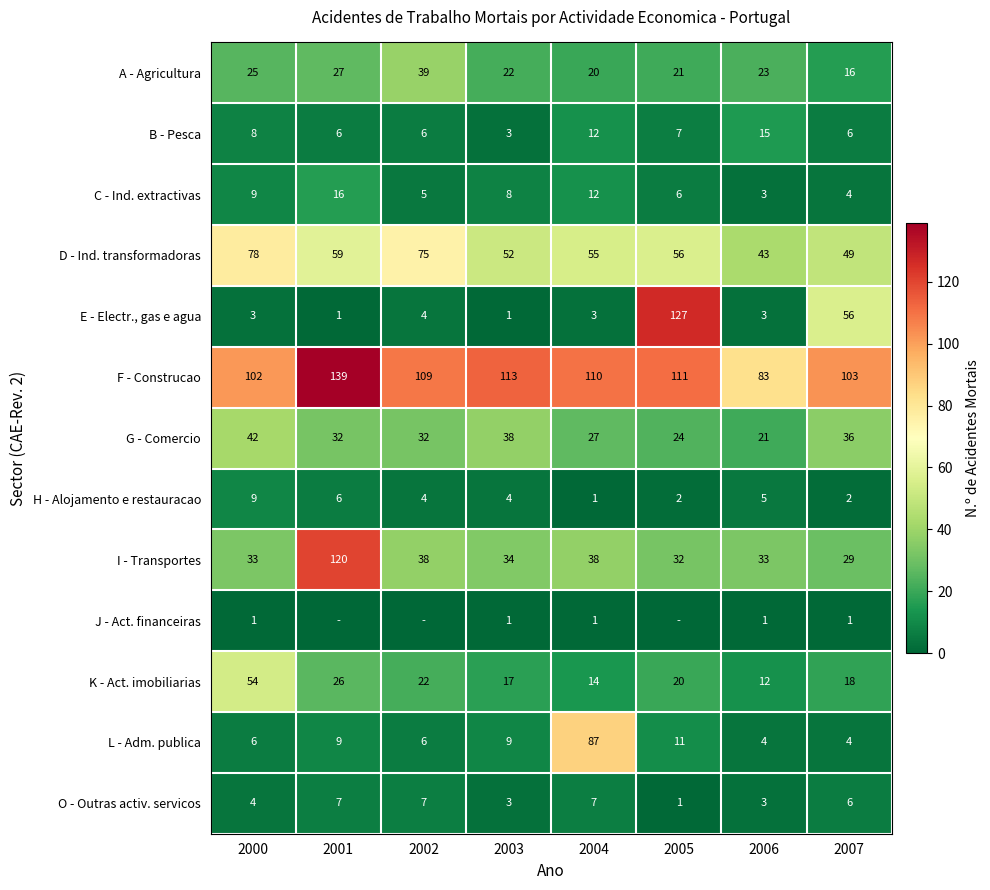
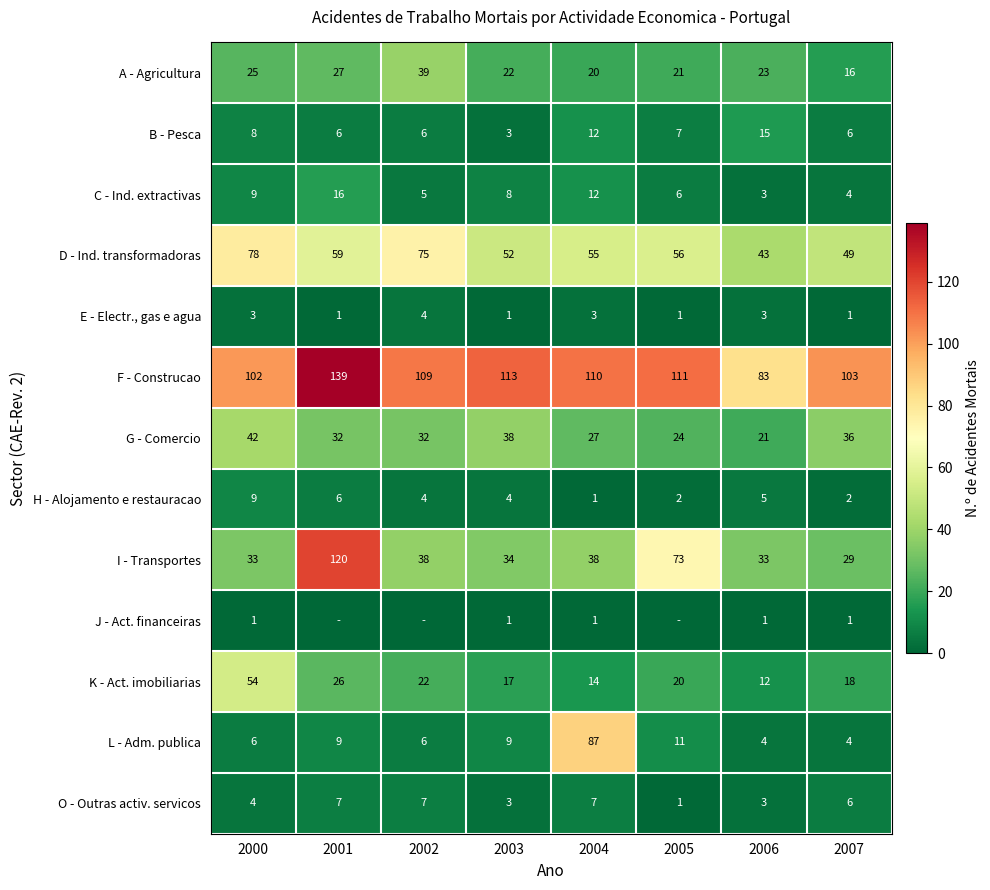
  {
    "A - Agricultura": {
      "2000": 25,
      "2001": 27,
      "2002": 39,
      "2003": 22,
      "2004": 20,
      "2005": 21,
      "2006": 23,
      "2007": 16
    },
    "B - Pesca": {
      "2000": 8,
      "2001": 6,
      "2002": 6,
      "2003": 3,
      "2004": 12,
      "2005": 7,
      "2006": 15,
      "2007": 6
    },
    "C - Ind. extractivas": {
      "2000": 9,
      "2001": 16,
      "2002": 5,
      "2003": 8,
      "2004": 12,
      "2005": 6,
      "2006": 3,
      "2007": 4
    },
    "D - Ind. transformadoras": {
      "2000": 78,
      "2001": 59,
      "2002": 75,
      "2003": 52,
      "2004": 55,
      "2005": 56,
      "2006": 43,
      "2007": 49
    },
    "E - Electr., gas e agua": {
      "2000": 3,
      "2001": 1,
      "2002": 4,
      "2003": 1,
      "2004": 3,
-     "2005": 127,
+     "2005": 1,
      "2006": 3,
-     "2007": 56
+     "2007": 1
    },
    "F - Construcao": {
      "2000": 102,
      "2001": 139,
      "2002": 109,
      "2003": 113,
      "2004": 110,
      "2005": 111,
      "2006": 83,
      "2007": 103
    },
    "G - Comercio": {
      "2000": 42,
      "2001": 32,
      "2002": 32,
      "2003": 38,
      "2004": 27,
      "2005": 24,
      "2006": 21,
      "2007": 36
    },
    "H - Alojamento e restauracao": {
      "2000": 9,
      "2001": 6,
      "2002": 4,
      "2003": 4,
      "2004": 1,
      "2005": 2,
      "2006": 5,
      "2007": 2
    },
    "I - Transportes": {
      "2000": 33,
      "2001": 120,
      "2002": 38,
      "2003": 34,
      "2004": 38,
-     "2005": 32,
+     "2005": 73,
      "2006": 33,
      "2007": 29
    },
    "J - Act. financeiras": {
      "2000": 1,
      "2003": 1,
      "2004": 1,
      "2006": 1,
      "2007": 1
    },
    "K - Act. imobiliarias": {
      "2000": 54,
      "2001": 26,
      "2002": 22,
      "2003": 17,
      "2004": 14,
      "2005": 20,
      "2006": 12,
      "2007": 18
    },
    "L - Adm. publica": {
      "2000": 6,
      "2001": 9,
      "2002": 6,
      "2003": 9,
      "2004": 87,
      "2005": 11,
      "2006": 4,
      "2007": 4
    },
    "O - Outras activ. servicos": {
      "2000": 4,
      "2001": 7,
      "2002": 7,
      "2003": 3,
      "2004": 7,
      "2005": 1,
      "2006": 3,
      "2007": 6
    }
  }
